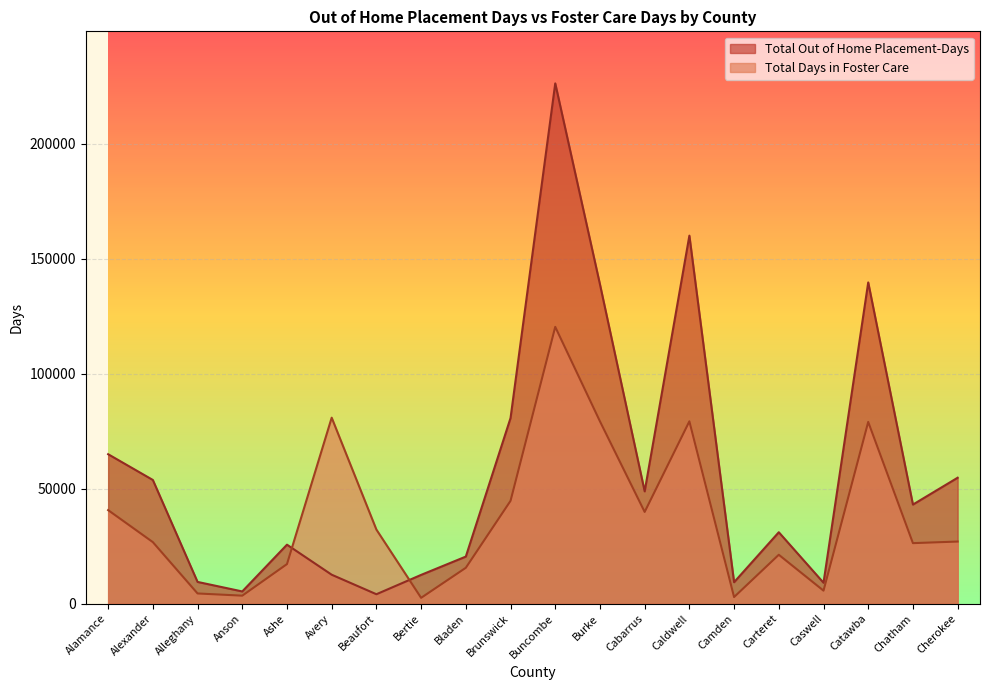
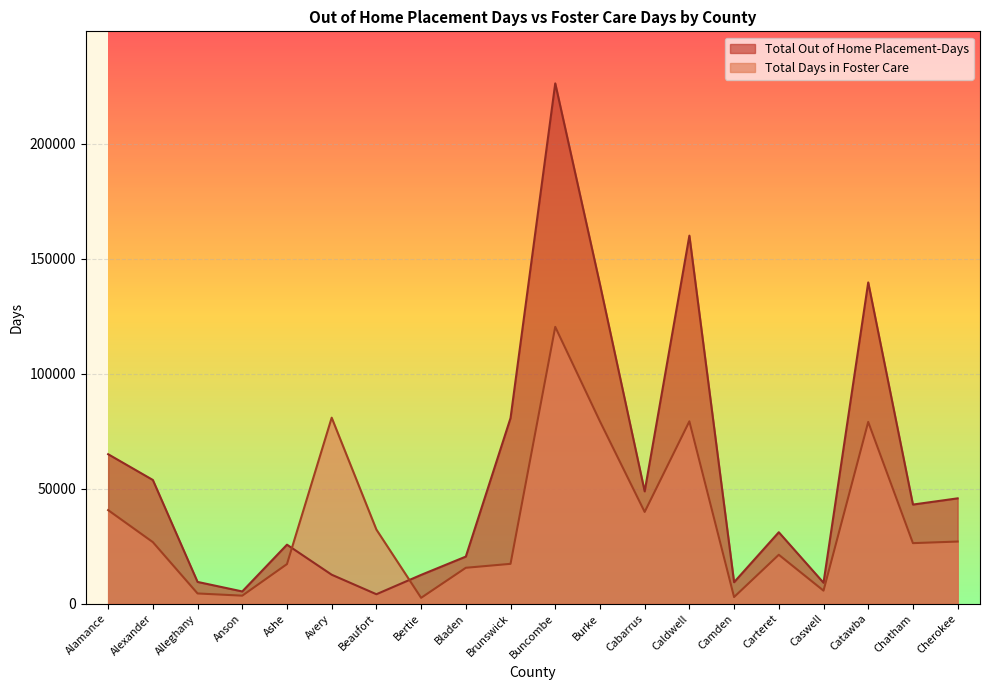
  {
    "Total Out of Home Placement-Days": {
      "Alamance": 65000,
      "Alexander": 54000,
      "Alleghany": 9000,
      "Anson": 5000,
      "Ashe": 26000,
      "Avery": 13000,
      "Beaufort": 4000,
      "Bertie": 13000,
      "Bladen": 20000,
      "Brunswick": 81000,
      "Buncombe": 226000,
      "Burke": 139000,
      "Cabarrus": 49000,
      "Caldwell": 160000,
      "Camden": 9000,
      "Carteret": 31000,
      "Caswell": 9000,
      "Catawba": 140000,
      "Chatham": 43000,
-     "Cherokee": 55000
+     "Cherokee": 46000
    },
    "Total Days in Foster Care": {
      "Alamance": 41000,
      "Alexander": 27000,
      "Alleghany": 4000,
      "Anson": 3000,
      "Ashe": 17000,
      "Avery": 81000,
      "Beaufort": 32000,
      "Bertie": 3000,
      "Bladen": 16000,
-     "Brunswick": 45000,
+     "Brunswick": 17000,
      "Buncombe": 120000,
      "Burke": 79000,
      "Cabarrus": 40000,
      "Caldwell": 79000,
      "Camden": 3000,
      "Carteret": 21000,
      "Caswell": 6000,
      "Catawba": 79000,
      "Chatham": 26000,
      "Cherokee": 27000
    }
  }
